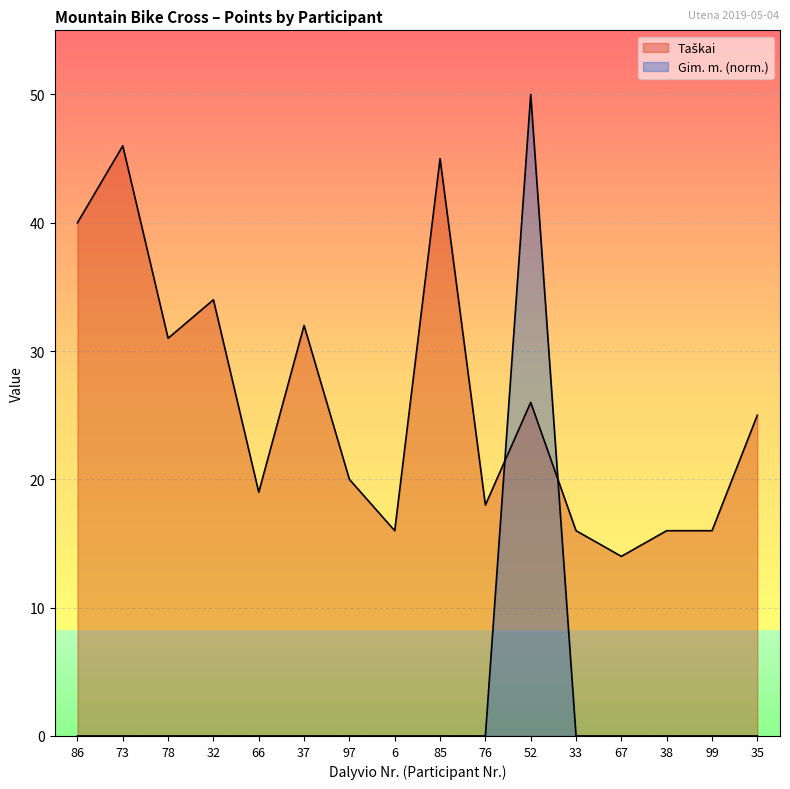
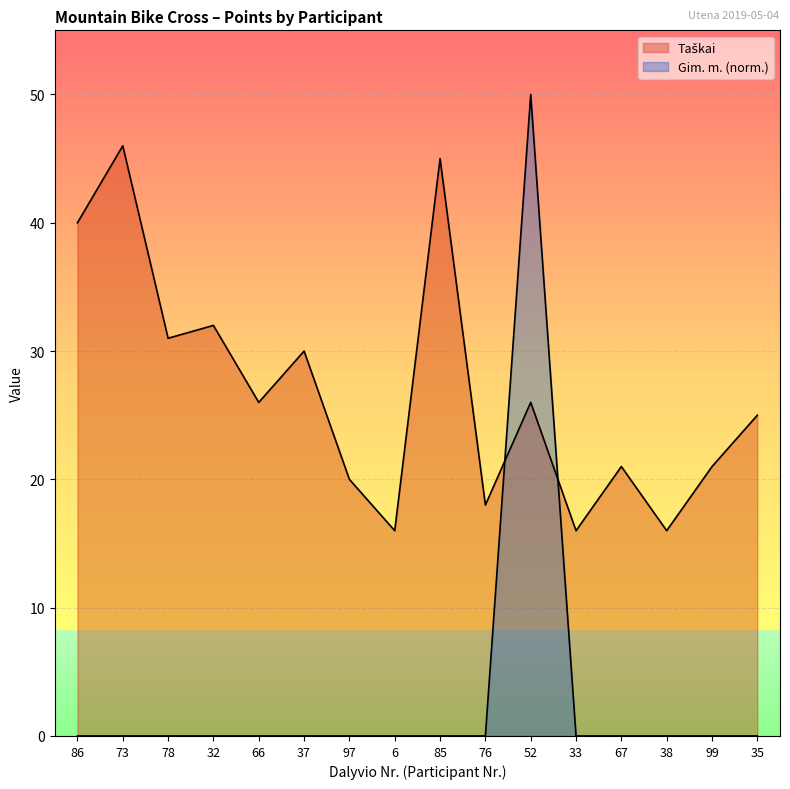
  {
    "Taškai": {
      "86": 40,
      "73": 46,
      "78": 31,
-     "32": 34,
-     "66": 19,
-     "37": 32,
+     "32": 32,
+     "66": 26,
+     "37": 30,
      "97": 20,
      "6": 16,
      "85": 45,
      "76": 18,
      "52": 26,
      "33": 16,
-     "67": 14,
+     "67": 21,
      "38": 16,
-     "99": 16,
+     "99": 21,
      "35": 25
    },
    "Gim. m. (norm.)": {
      "86": 0,
      "73": 0,
      "78": 0,
      "32": 0,
      "66": 0,
      "37": 0,
      "97": 0,
      "6": 0,
      "85": 0,
      "76": 0,
      "52": 50,
      "33": 0,
      "67": 0,
      "38": 0,
      "99": 0,
      "35": 0
    }
  }
